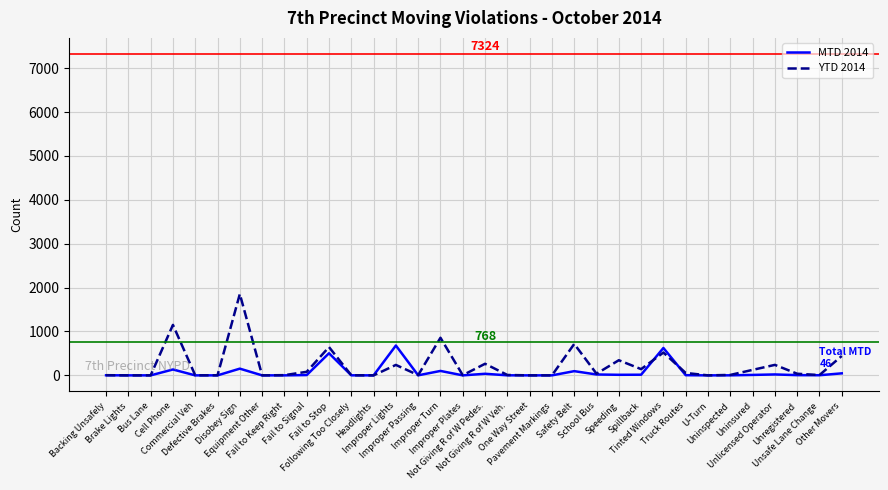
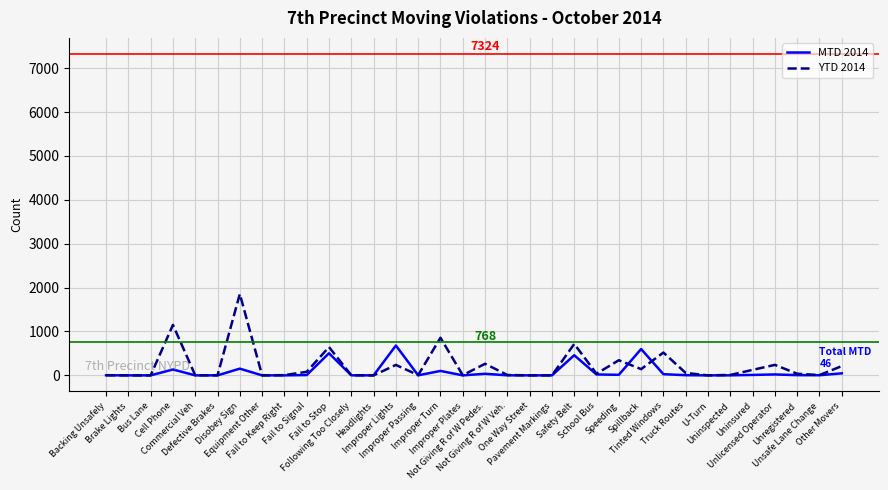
  {
    "MTD 2014": {
      "Disobey Sign": 200,
      "Fail to Signal": 0,
      "Fail to Stop": 500,
      "Improper Lights": 700,
      "Improper Turn": 100,
      "Not Giving R of W Pedes.": 0,
-     "Safety Belt": 100,
+     "Safety Belt": 500,
      "Speeding": 0,
-     "Spillback": 0,
-     "Tinted Windows": 600,
+     "Spillback": 600,
+     "Tinted Windows": 0,
      "Uninsured": 0,
      "Unlicensed Operator": 0
    },
    "YTD 2014": {
      "Cell Phone": 1200,
      "Disobey Sign": 1900,
      "Fail to Signal": 100,
      "Fail to Stop": 600,
      "Improper Lights": 200,
      "Improper Turn": 900,
      "Safety Belt": 700,
      "Speeding": 300,
      "Spillback": 100,
      "Tinted Windows": 500,
      "Uninsured": 100,
      "Unlicensed Operator": 200,
-     "Other Movers": 400
+     "Other Movers": 200
    }
  }
